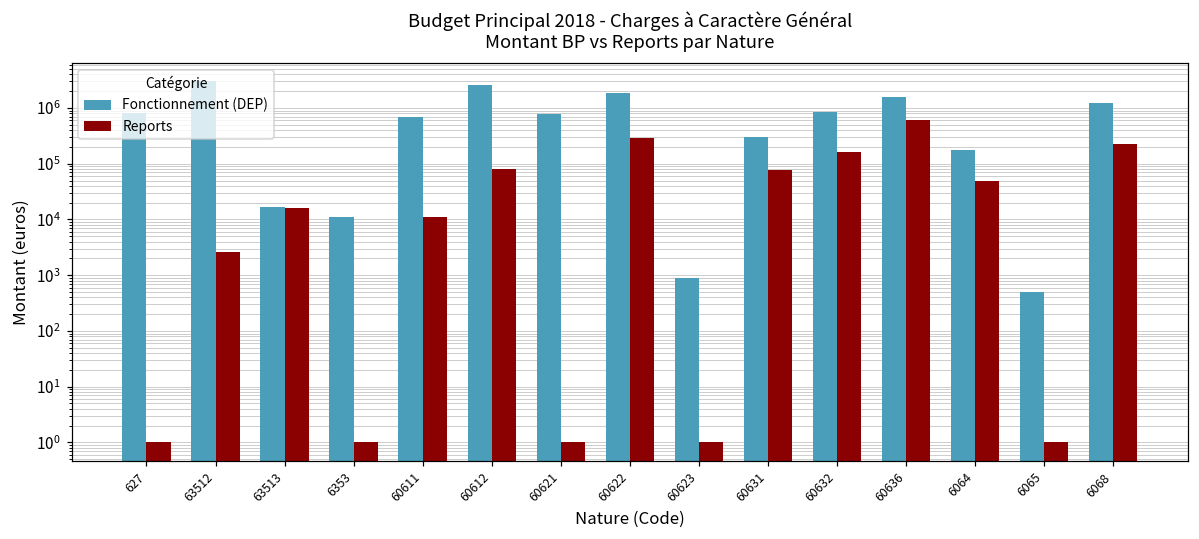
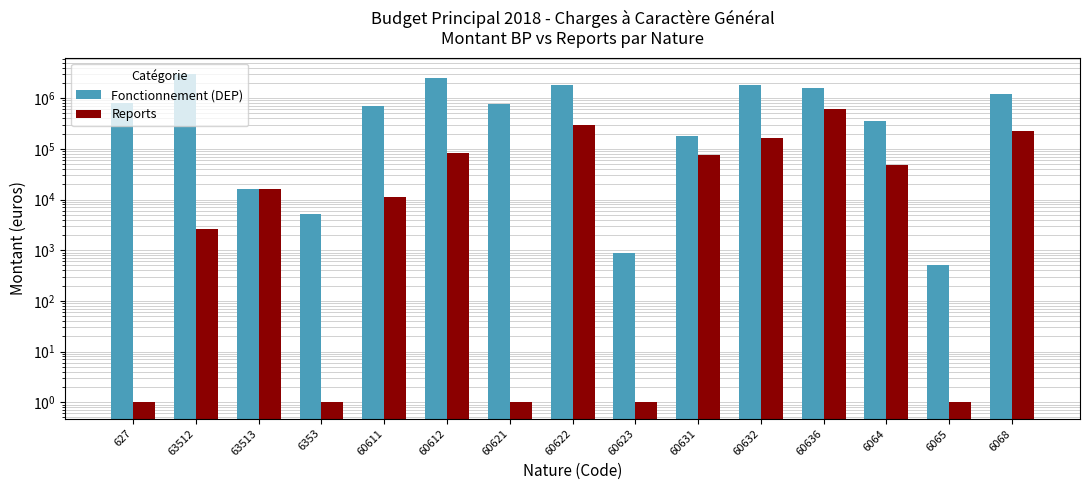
  {
    "Fonctionnement (DEP)": {
      "63513": 16000,
-     "6353": 11000,
+     "6353": 5000,
      "60611": 700000,
      "60612": 3000000,
      "60621": 800000,
      "60622": 1900000,
      "60623": 900,
-     "60631": 300000,
-     "60632": 800000,
+     "60631": 180000,
+     "60632": 1800000,
      "60636": 1600000,
-     "6064": 180000,
+     "6064": 400000,
      "6065": 500,
      "6068": 1200000
    },
    "Reports": {
      "627": 1,
      "63512": 3000,
      "63513": 16000,
      "6353": 1,
      "60611": 11000,
      "60612": 80000,
      "60621": 1,
      "60622": 300000,
      "60623": 1,
      "60631": 80000,
      "60632": 160000,
      "60636": 600000,
      "6064": 50000,
      "6065": 1,
      "6068": 200000
    }
  }
